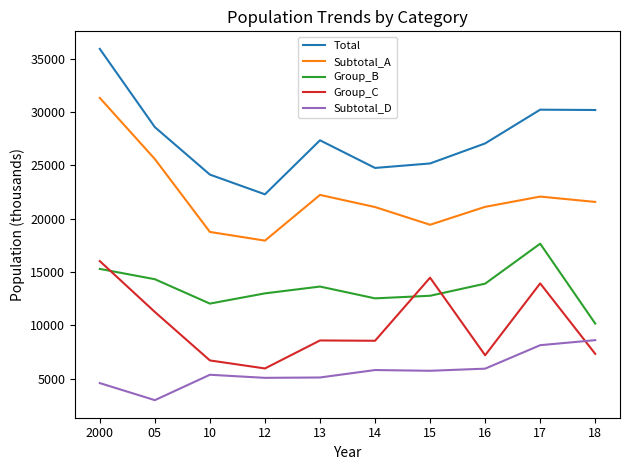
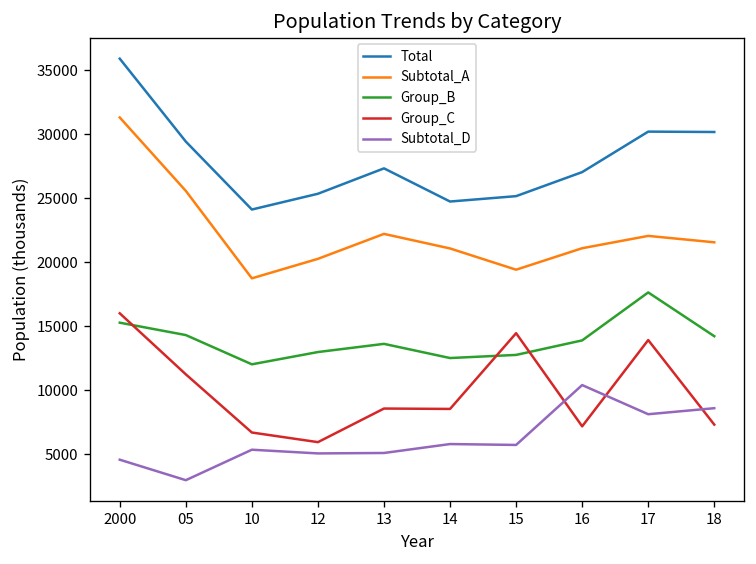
  {
    "Total": {
      "2000": 35900,
-     "05": 28600,
+     "05": 29400,
      "10": 24100,
-     "12": 22300,
+     "12": 25400,
      "13": 27300,
      "14": 24800,
      "15": 25200,
      "16": 27100,
      "17": 30200,
      "18": 30200
    },
    "Subtotal_A": {
      "2000": 31300,
      "05": 25600,
      "10": 18800,
-     "12": 17900,
+     "12": 20300,
      "13": 22200,
      "14": 21100,
      "15": 19400,
      "16": 21100,
      "17": 22100,
      "18": 21600
    },
    "Group_B": {
      "2000": 15300,
      "05": 14300,
      "10": 12000,
      "12": 13000,
      "13": 13600,
      "14": 12500,
      "15": 12800,
      "16": 13900,
      "17": 17700,
-     "18": 10200
+     "18": 14200
    },
    "Group_C": {
      "2000": 16000,
      "05": 11300,
      "10": 6700,
      "12": 6000,
      "13": 8600,
      "14": 8600,
      "15": 14500,
      "16": 7200,
      "17": 13900,
      "18": 7300
    },
    "Subtotal_D": {
      "2000": 4600,
      "05": 3000,
      "10": 5400,
      "12": 5100,
      "13": 5100,
      "14": 5800,
      "15": 5700,
-     "16": 5900,
+     "16": 10400,
      "17": 8100,
      "18": 8600
    }
  }
